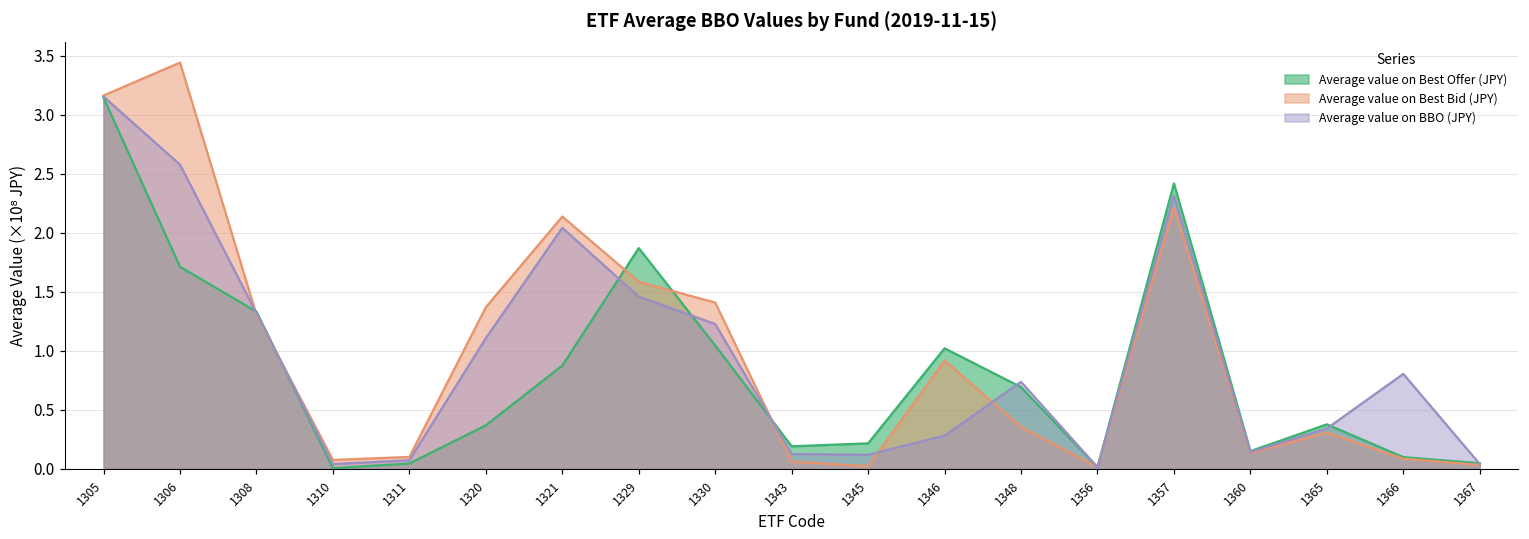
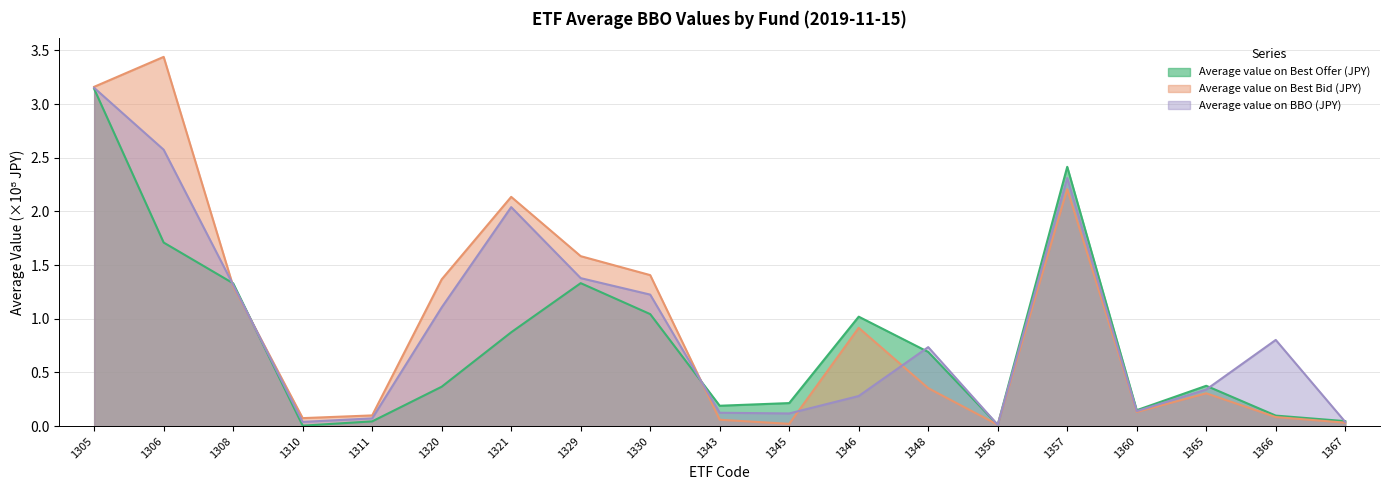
  {
    "Average value on Best Offer (JPY)": {
      "1306": 1.71,
      "1310": 0.00,
      "1311": 0.04,
      "1320": 0.37,
      "1321": 0.87,
-     "1329": 1.87,
+     "1329": 1.33,
      "1330": 1.04,
      "1343": 0.19,
      "1345": 0.21,
      "1346": 1.02,
      "1348": 0.69,
      "1357": 2.42,
      "1365": 0.38
    },
    "Average value on Best Bid (JPY)": {
      "1306": 3.44,
      "1310": 0.07,
      "1311": 0.10,
      "1320": 1.37,
      "1321": 2.14,
      "1329": 1.58,
      "1330": 1.41,
      "1343": 0.06,
      "1345": 0.02,
      "1346": 0.92,
      "1348": 0.35,
      "1357": 2.21,
      "1365": 0.31
    },
    "Average value on BBO (JPY)": {
      "1306": 2.58,
      "1310": 0.04,
      "1311": 0.07,
      "1320": 1.11,
      "1321": 2.04,
-     "1329": 1.46,
+     "1329": 1.38,
      "1330": 1.23,
      "1343": 0.12,
      "1345": 0.12,
      "1346": 0.28,
      "1348": 0.74,
      "1357": 2.31,
      "1365": 0.34,
      "1366": 0.80
    }
  }
